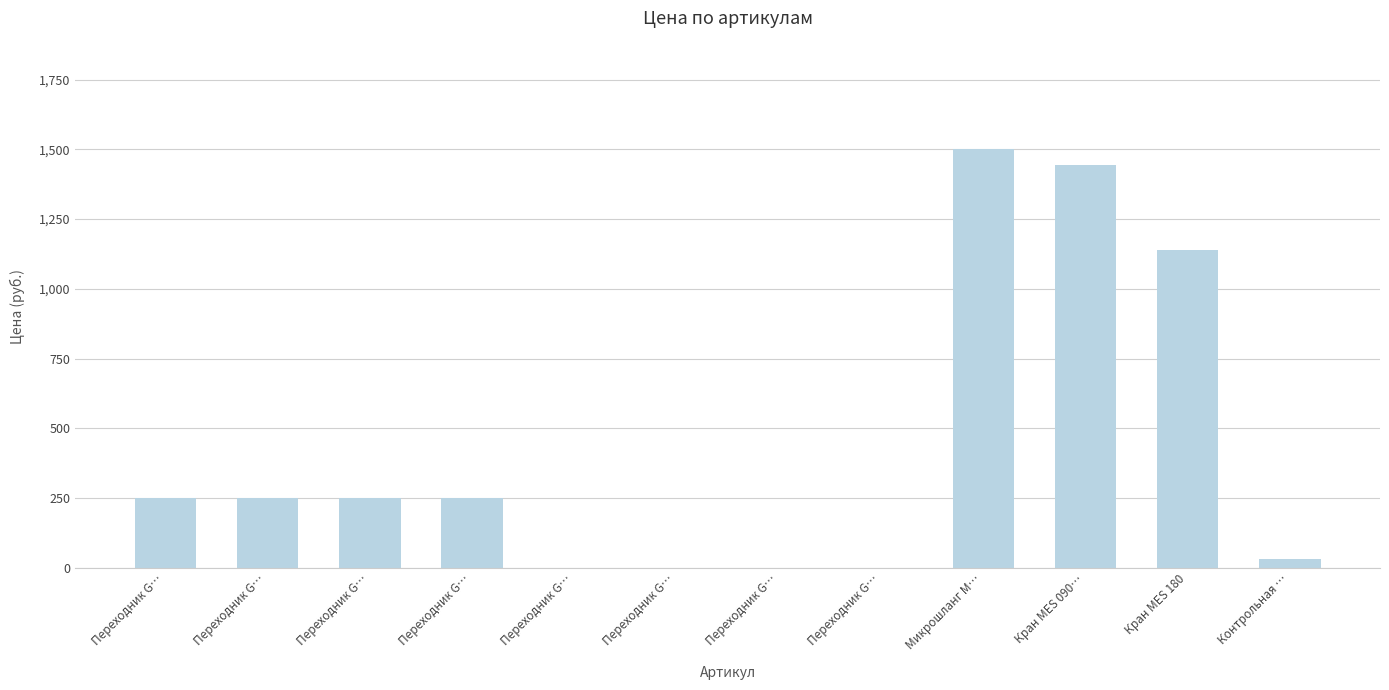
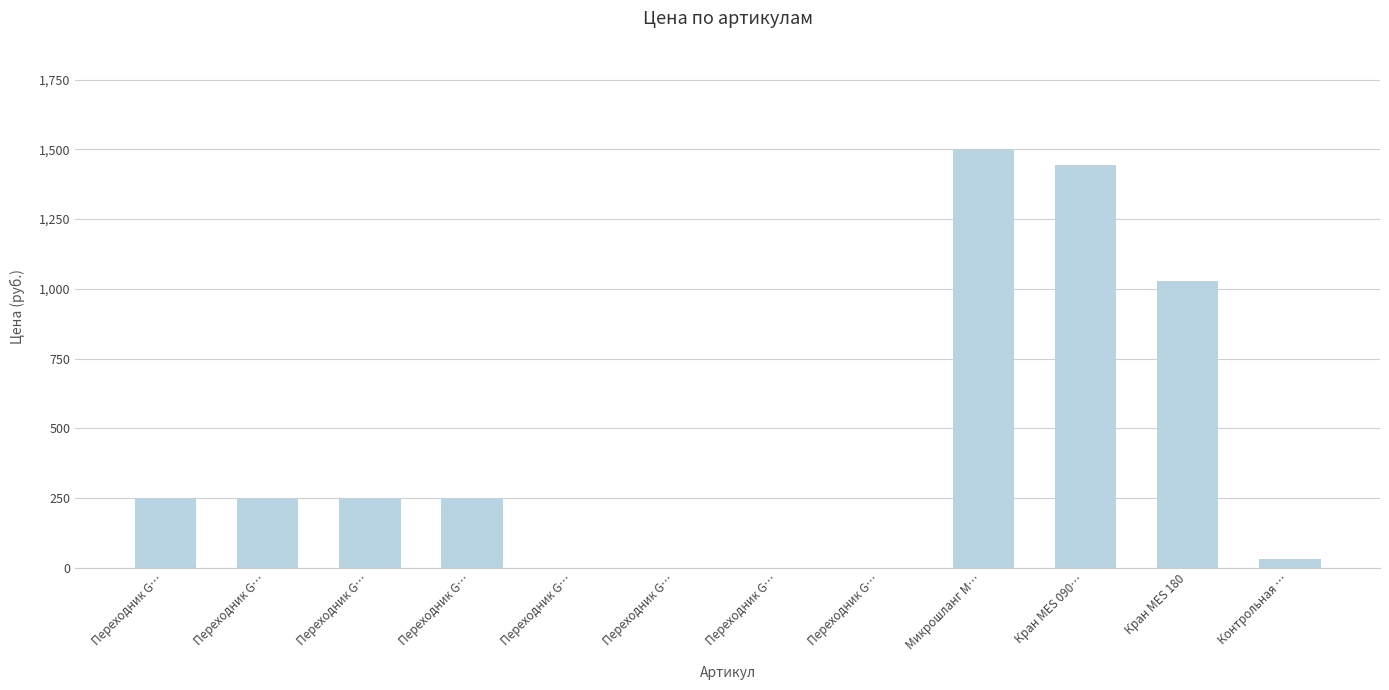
  {
    "Микрошланг М…": "1,500",
    "Кран MES 090…": "1,440",
-   "Кран MES 180": "1,140",
+   "Кран MES 180": "1,030",
    "Контрольная …": "30"
  }
